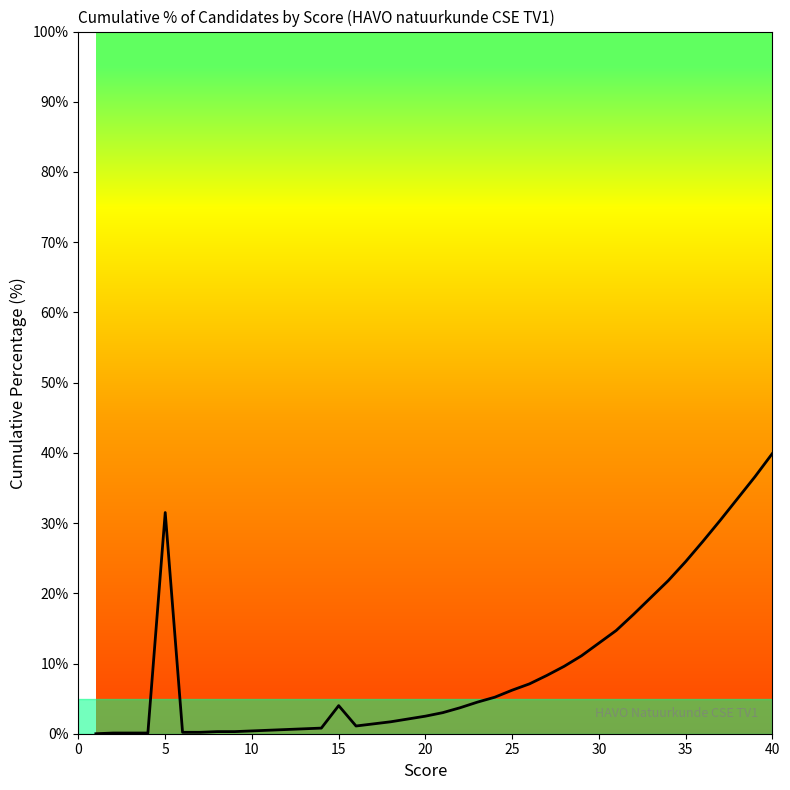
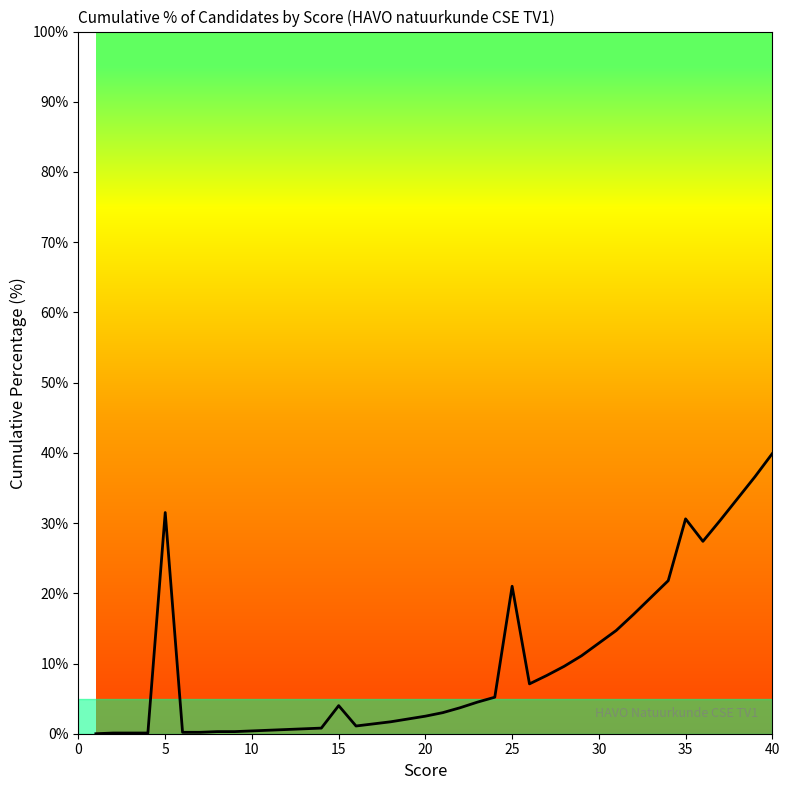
  {
    "5": "32%",
-   "25": "6%",
+   "25": "21%",
    "30": "13%",
-   "35": "25%",
+   "35": "31%",
    "40": "40%"
  }
